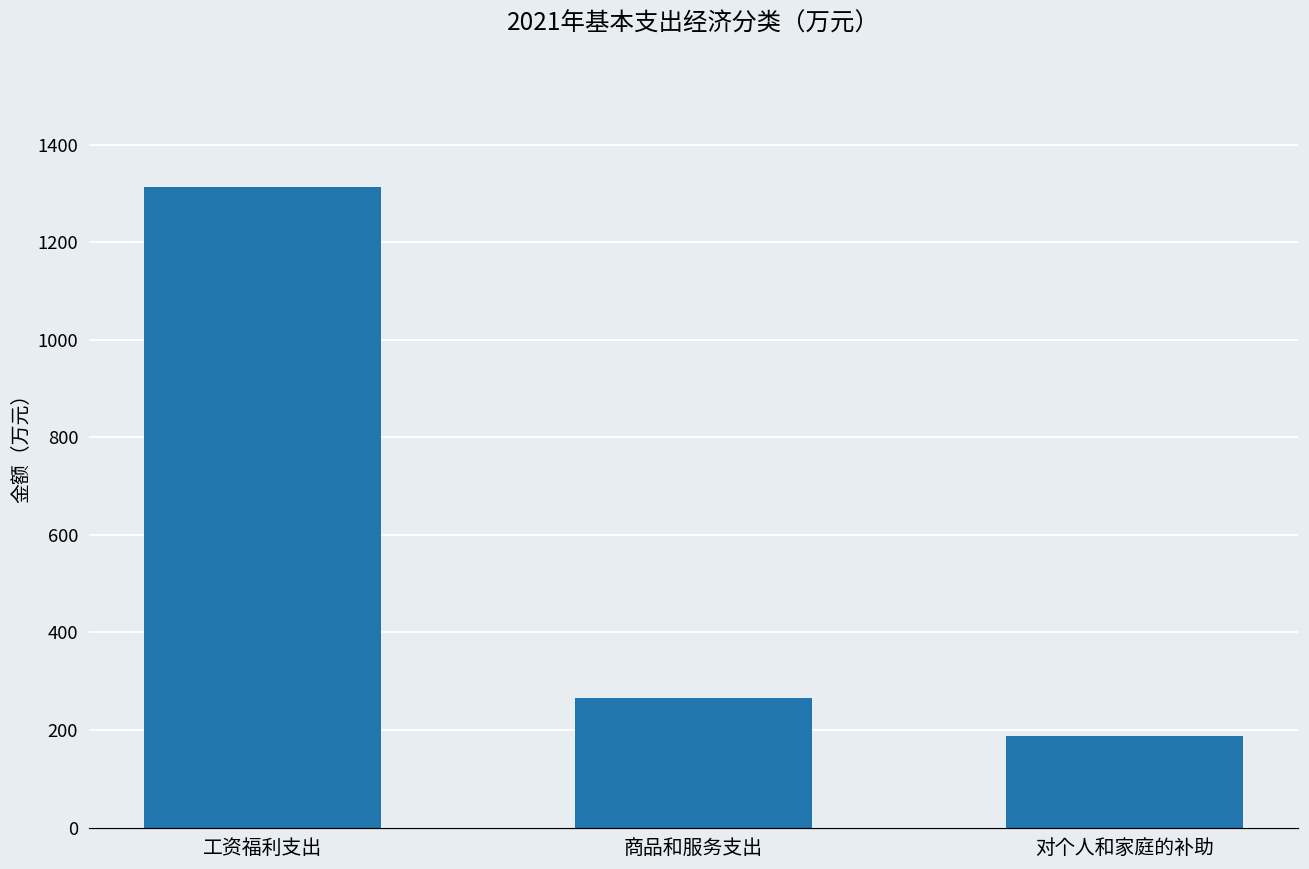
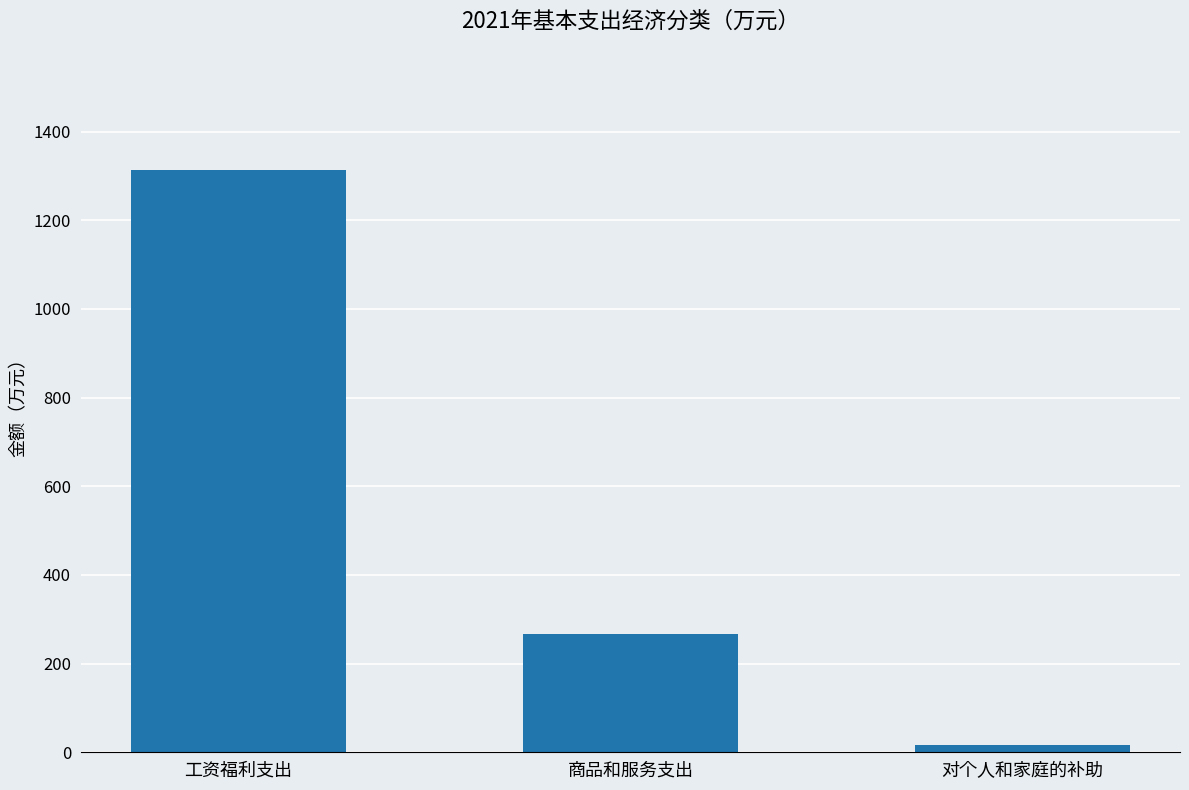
  {
    "工资福利支出": 1310,
    "商品和服务支出": 270,
-   "对个人和家庭的补助": 190
+   "对个人和家庭的补助": 20
  }
